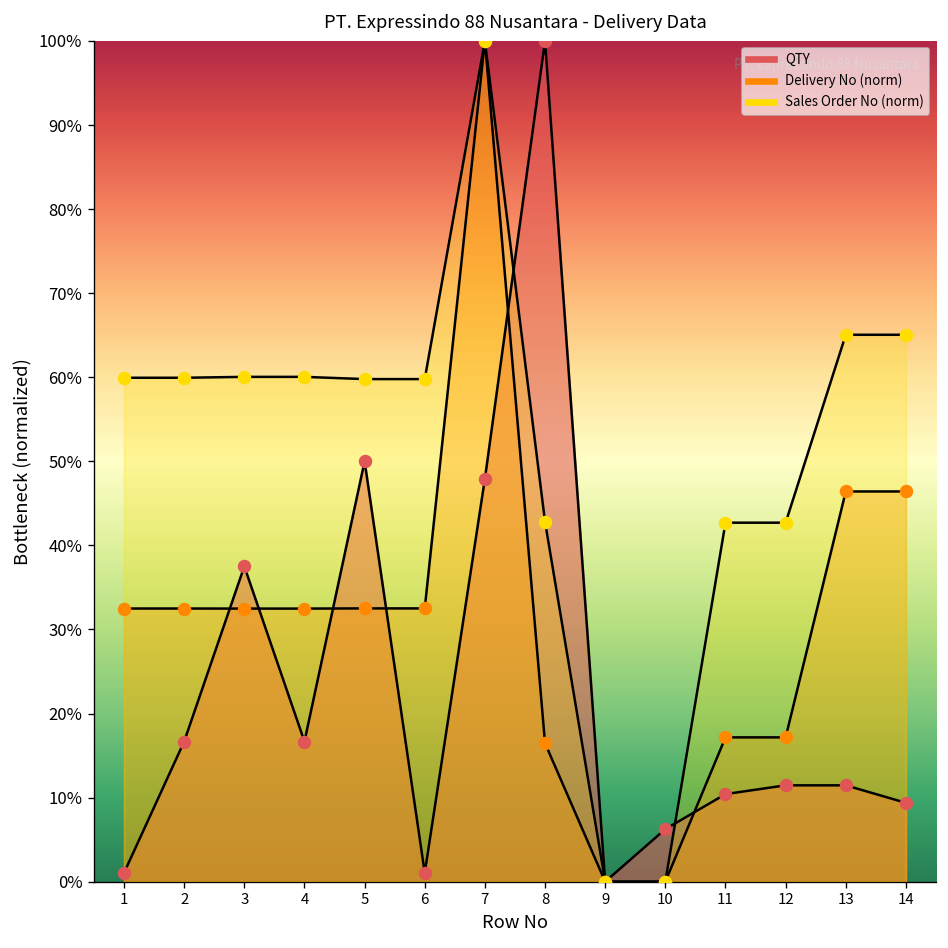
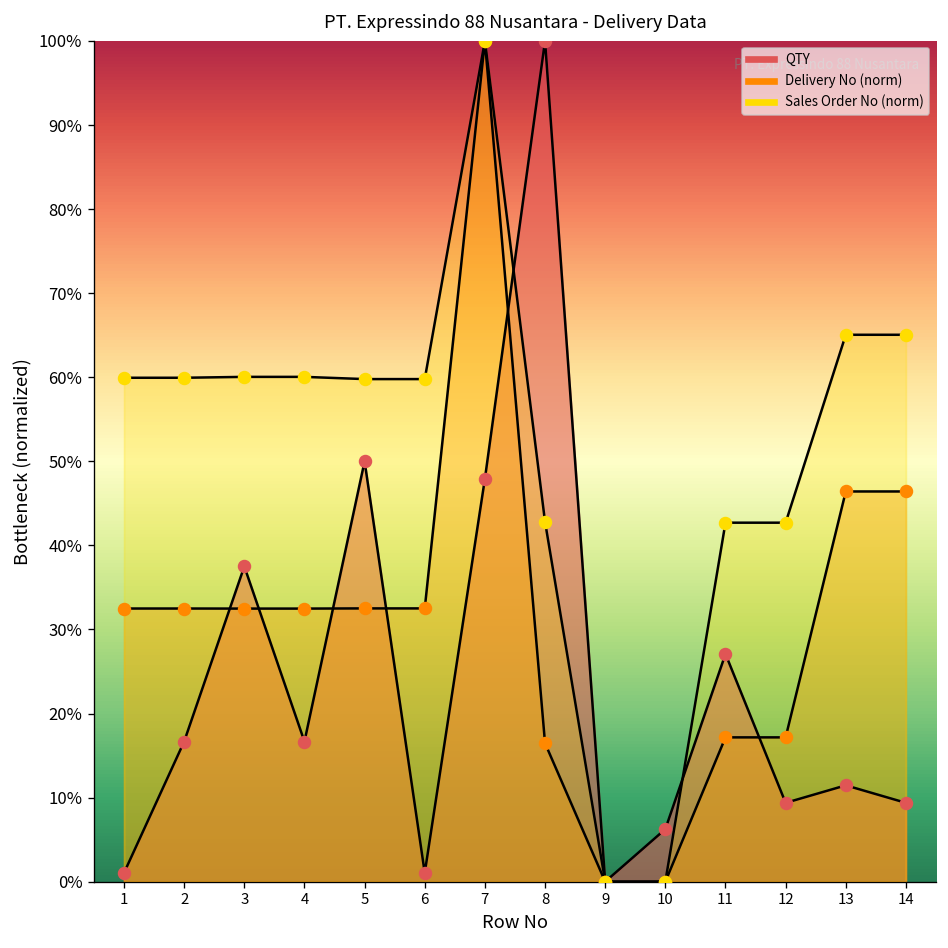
  {
    "QTY": {
      "1": "1%",
      "2": "17%",
      "3": "38%",
      "4": "17%",
      "5": "50%",
      "6": "1%",
      "7": "48%",
      "8": "100%",
      "10": "6%",
-     "11": "10%",
-     "12": "11%",
+     "11": "27%",
+     "12": "9%",
      "13": "11%",
      "14": "9%"
    }
  }
